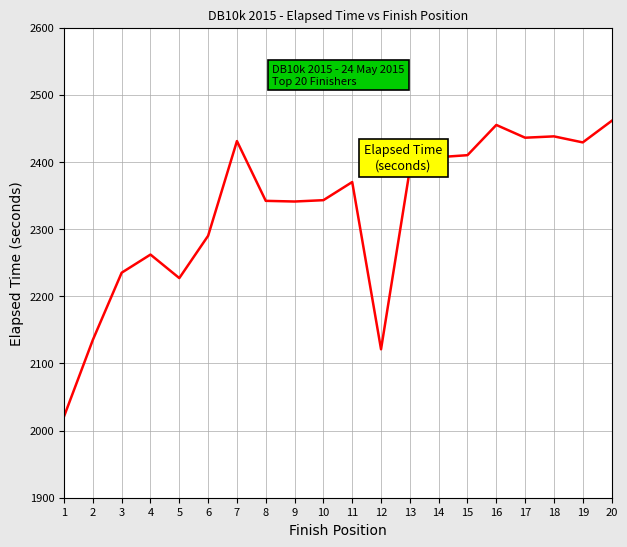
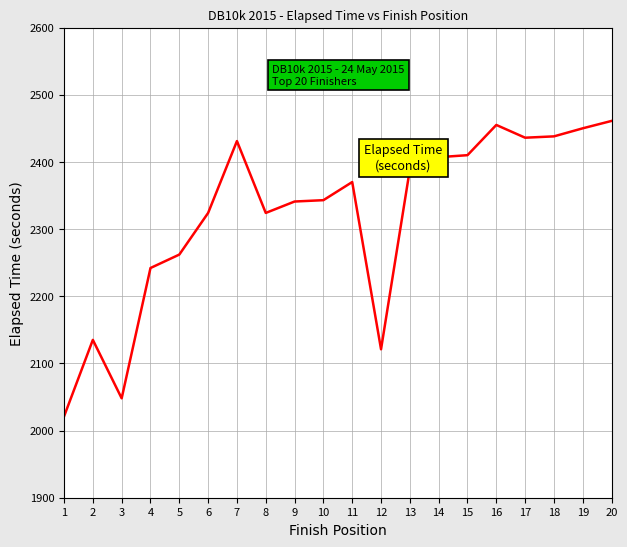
  {
    "1": 2020,
    "2": 2140,
-   "3": 2240,
-   "4": 2260,
-   "5": 2230,
-   "6": 2290,
+   "3": 2050,
+   "4": 2240,
+   "5": 2260,
+   "6": 2320,
    "7": 2430,
-   "8": 2340,
+   "8": 2320,
    "9": 2340,
    "10": 2340,
    "11": 2370,
    "12": 2120,
    "15": 2410,
    "16": 2460,
    "17": 2440,
    "18": 2440,
-   "19": 2430,
+   "19": 2450,
    "20": 2460
  }
